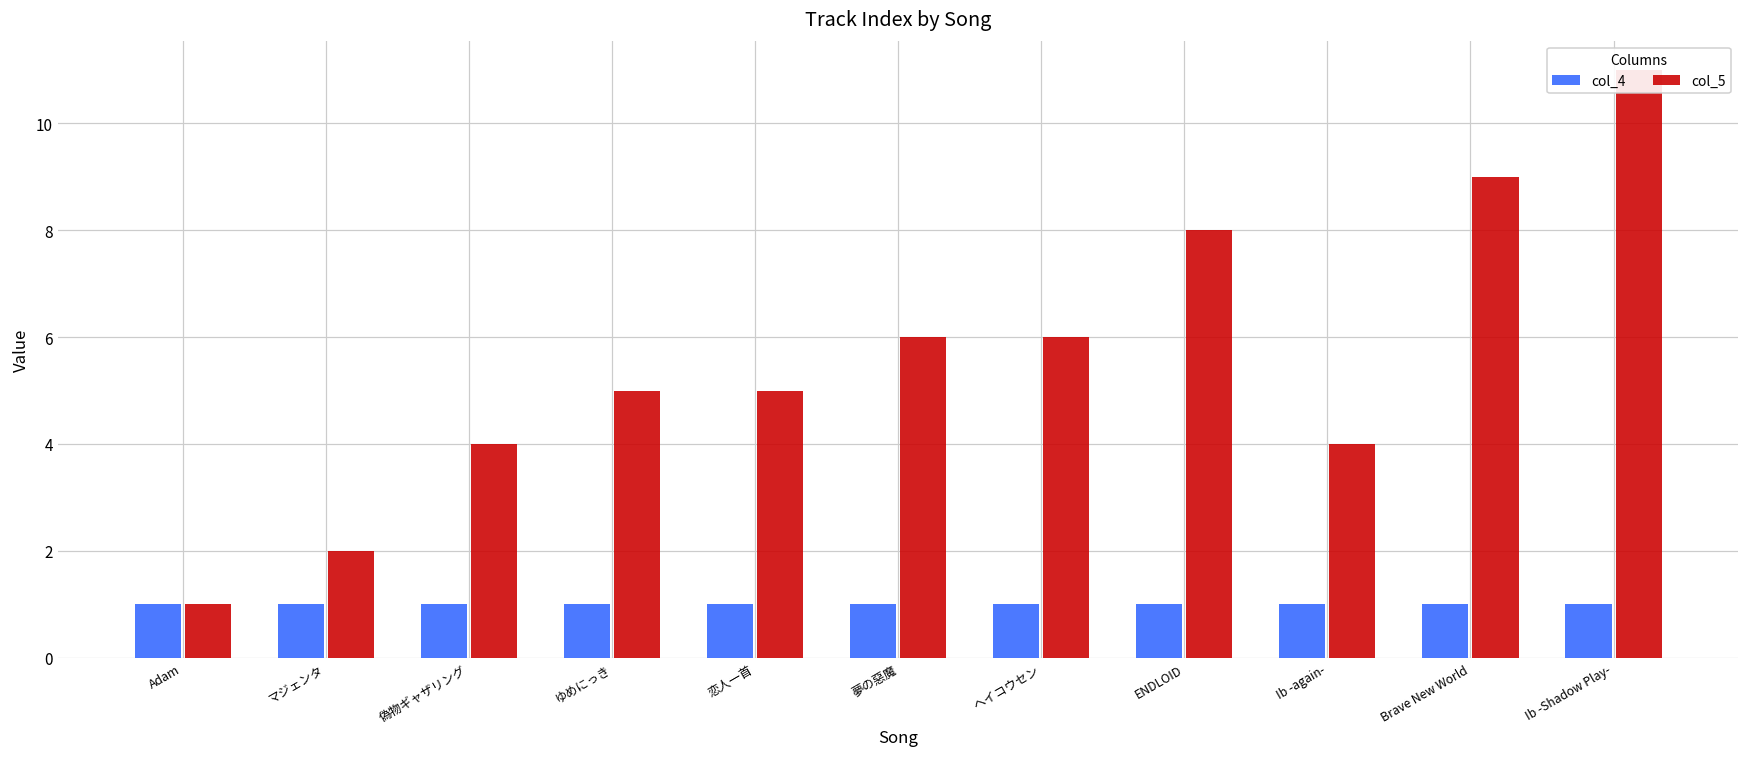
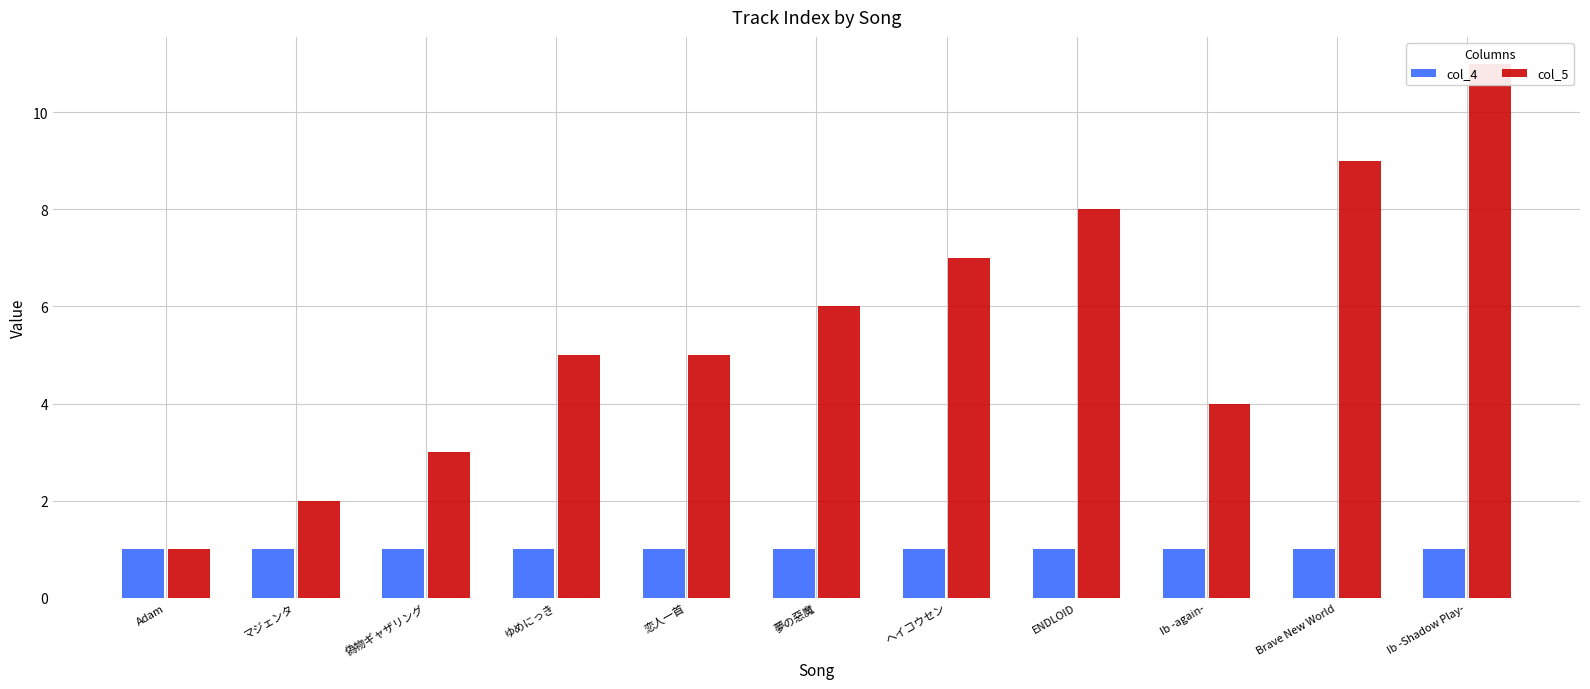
  {
    "col_4": {
      "Adam": 1,
      "マジェンタ": 1,
      "偽物ギャザリング": 1,
      "ゆめにっき": 1,
      "恋人一首": 1,
      "夢の惡魔": 1,
      "ヘイコウセン": 1,
      "ENDLOID": 1,
      "Ib -again-": 1,
      "Brave New World": 1,
      "Ib -Shadow Play-": 1
    },
    "col_5": {
      "Adam": 1,
      "マジェンタ": 2,
-     "偽物ギャザリング": 4,
+     "偽物ギャザリング": 3,
      "ゆめにっき": 5,
      "恋人一首": 5,
      "夢の惡魔": 6,
-     "ヘイコウセン": 6,
+     "ヘイコウセン": 7,
      "ENDLOID": 8,
      "Ib -again-": 4,
      "Brave New World": 9
    }
  }
